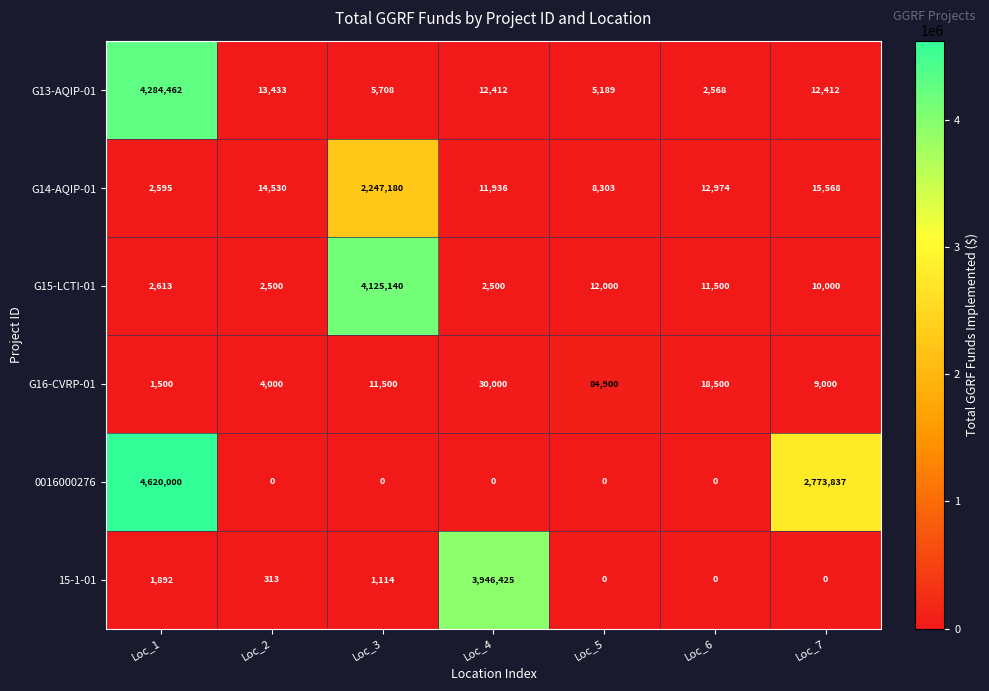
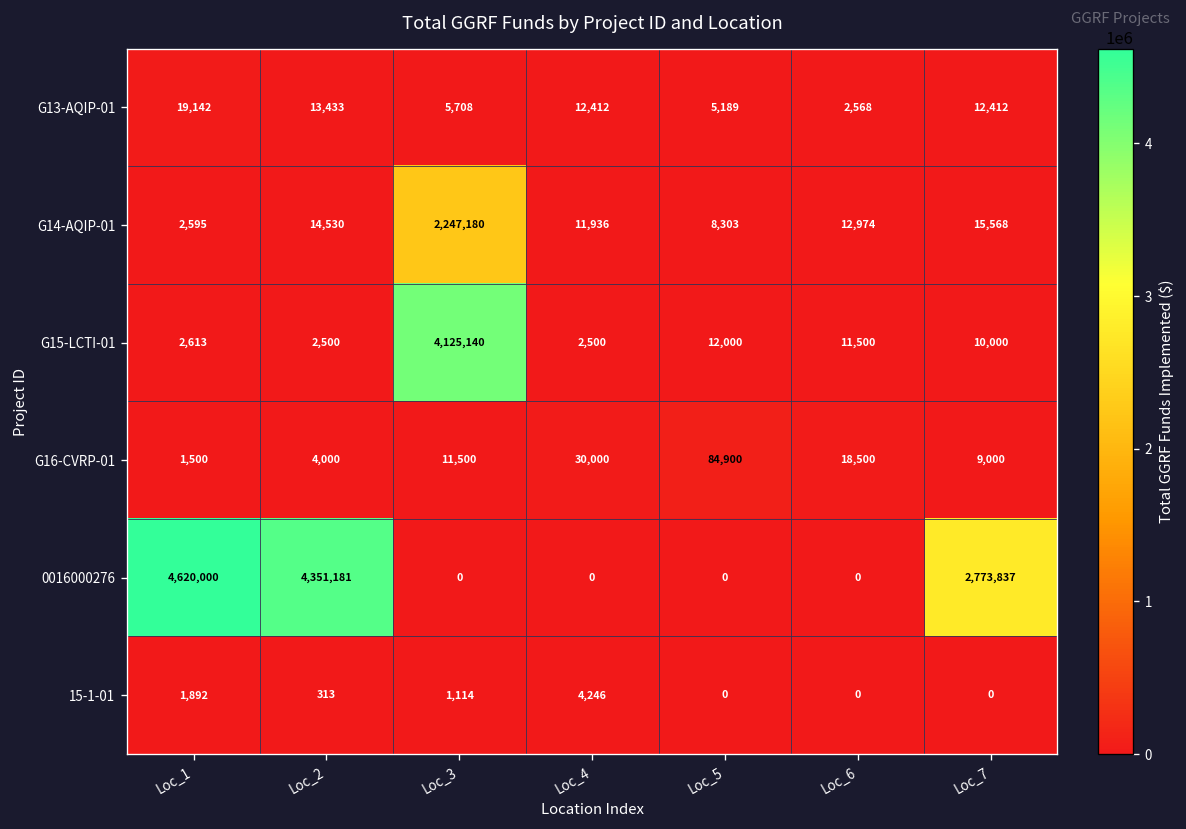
  {
    "G13-AQIP-01": {
-     "Loc_1": "4,284,462",
+     "Loc_1": "19,142",
      "Loc_2": "13,433",
      "Loc_3": "5,708",
      "Loc_4": "12,412",
      "Loc_5": "5,189",
      "Loc_6": "2,568",
      "Loc_7": "12,412"
    },
    "G14-AQIP-01": {
      "Loc_1": "2,595",
      "Loc_2": "14,530",
      "Loc_3": "2,247,180",
      "Loc_4": "11,936",
      "Loc_5": "8,303",
      "Loc_6": "12,974",
      "Loc_7": "15,568"
    },
    "G15-LCTI-01": {
      "Loc_1": "2,613",
      "Loc_2": "2,500",
      "Loc_3": "4,125,140",
      "Loc_4": "2,500",
      "Loc_5": "12,000",
      "Loc_6": "11,500",
      "Loc_7": "10,000"
    },
    "G16-CVRP-01": {
      "Loc_1": "1,500",
      "Loc_2": "4,000",
      "Loc_3": "11,500",
      "Loc_4": "30,000",
      "Loc_5": "84,900",
      "Loc_6": "18,500",
      "Loc_7": "9,000"
    },
    "0016000276": {
      "Loc_1": "4,620,000",
-     "Loc_2": "0",
+     "Loc_2": "4,351,181",
      "Loc_3": "0",
      "Loc_4": "0",
      "Loc_5": "0",
      "Loc_6": "0",
      "Loc_7": "2,773,837"
    },
    "15-1-01": {
      "Loc_1": "1,892",
      "Loc_2": "313",
      "Loc_3": "1,114",
-     "Loc_4": "3,946,425",
+     "Loc_4": "4,246",
      "Loc_5": "0",
      "Loc_6": "0",
      "Loc_7": "0"
    }
  }
